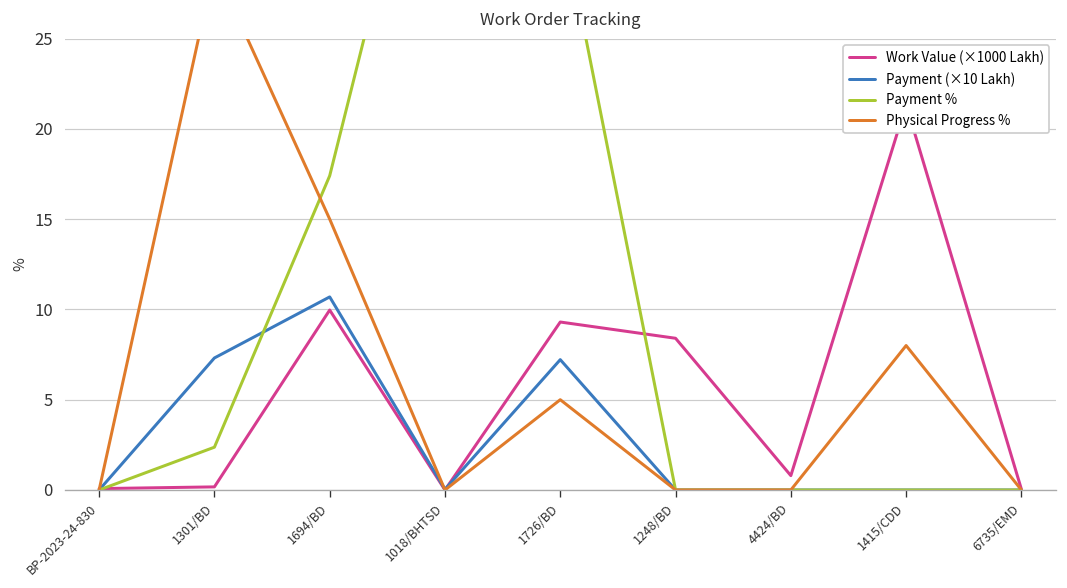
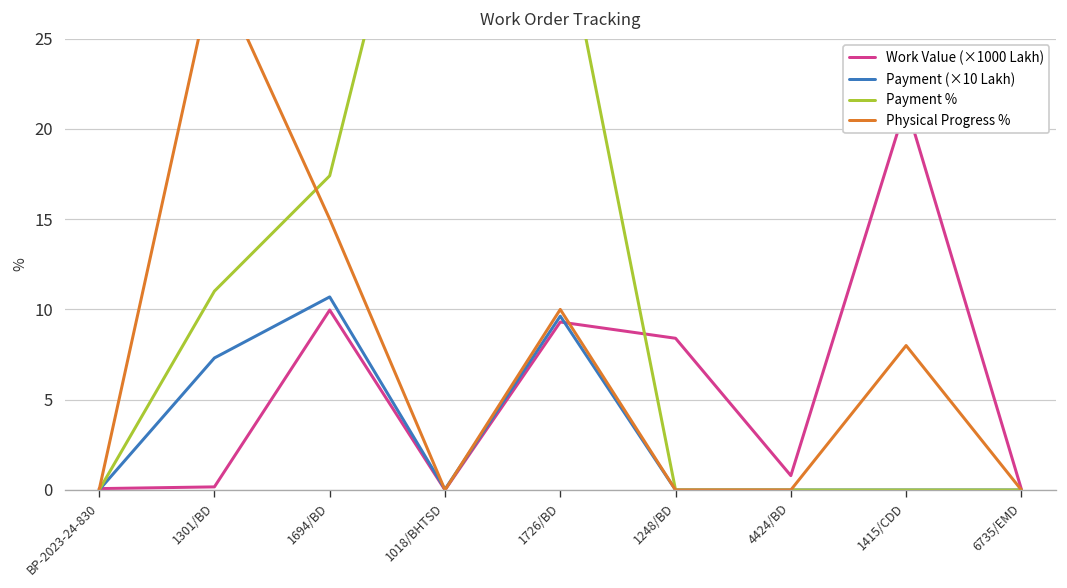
  {
    "Work Value (×1000 Lakh)": {
      "1301/BD": 0.2,
      "1694/BD": 10.0,
      "1726/BD": 9.3,
      "1248/BD": 8.4,
      "4424/BD": 0.8
    },
    "Payment (×10 Lakh)": {
      "1301/BD": 7.3,
      "1694/BD": 10.7,
-     "1726/BD": 7.2
+     "1726/BD": 9.6
    },
    "Payment %": {
-     "1301/BD": 2.4,
+     "1301/BD": 11.0,
      "1694/BD": 17.4
    },
    "Physical Progress %": {
      "1694/BD": 15,
-     "1726/BD": 5,
+     "1726/BD": 10,
      "1415/CDD": 8
    }
  }
